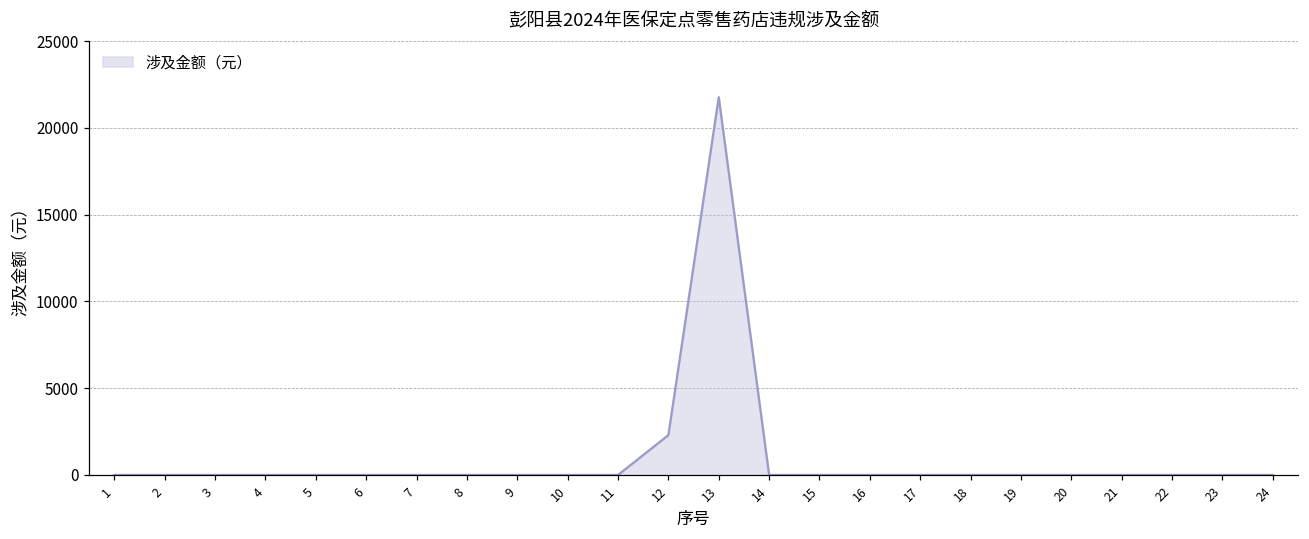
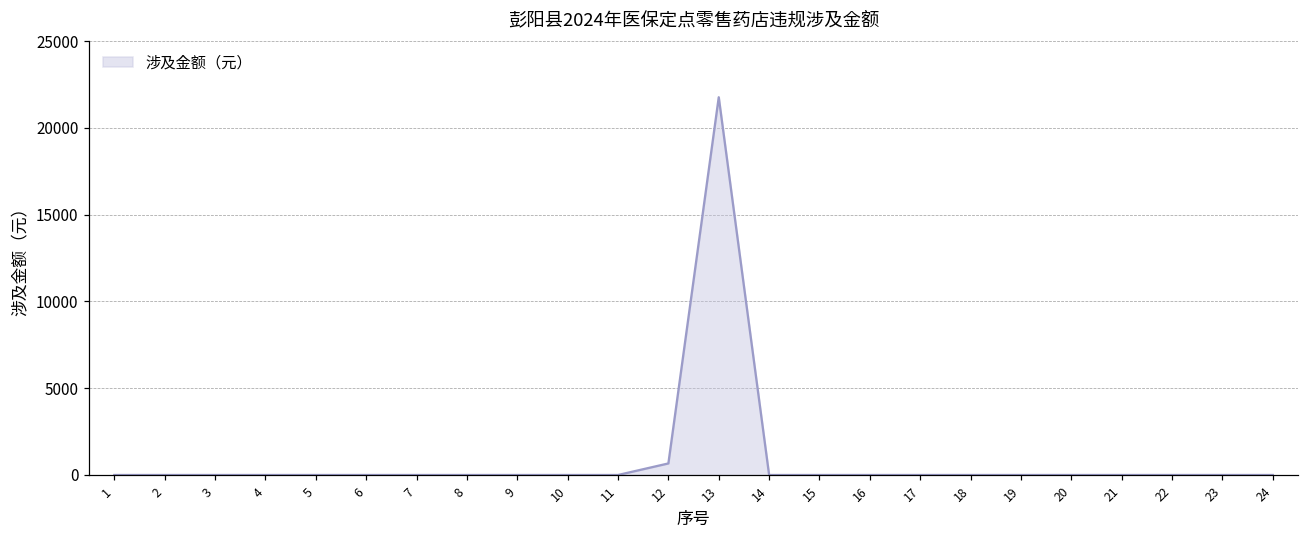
  {
    "1": 0,
    "2": 0,
    "3": 0,
    "4": 0,
    "5": 0,
    "6": 0,
    "7": 0,
    "8": 0,
    "9": 0,
    "10": 0,
    "11": 0,
-   "12": 2300,
+   "12": 700,
    "13": 21800,
    "14": 0,
    "15": 0,
    "16": 0,
    "17": 0,
    "18": 0,
    "19": 0,
    "20": 0,
    "21": 0,
    "22": 0,
    "23": 0,
    "24": 0
  }
